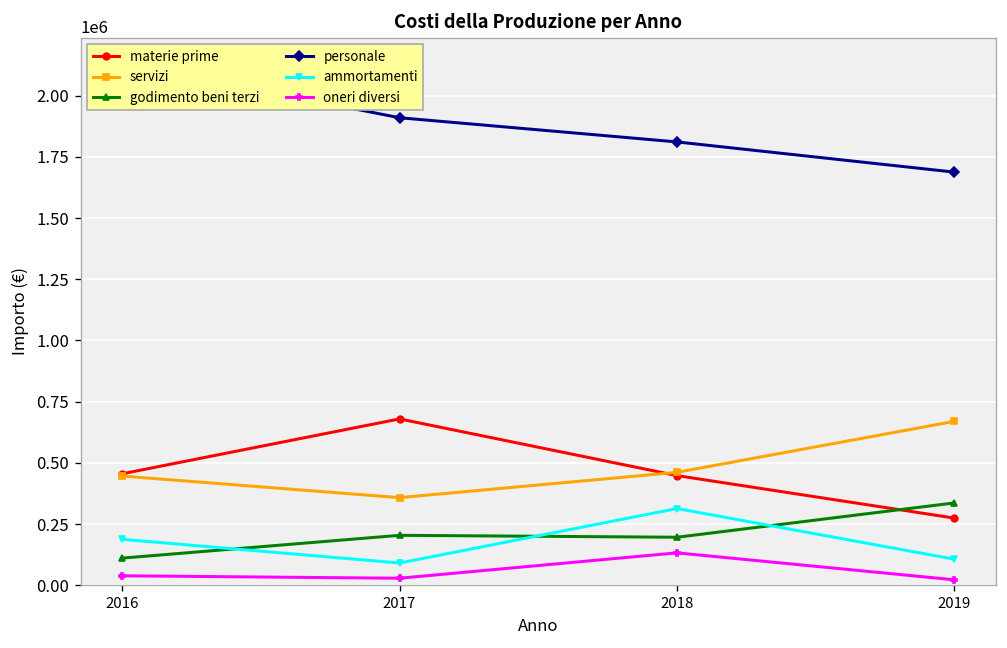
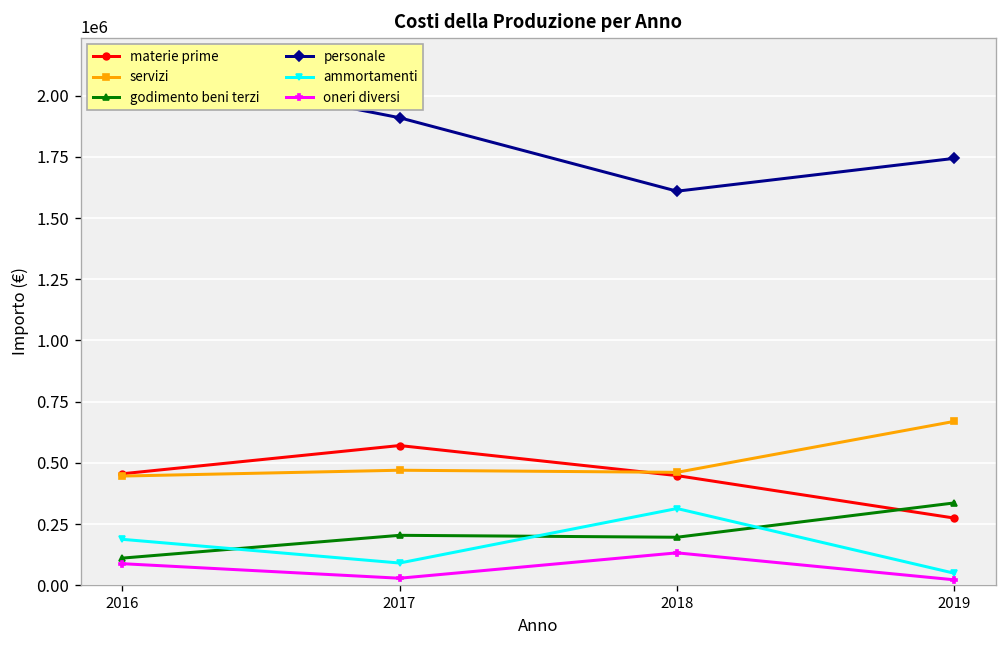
  {
    "materie prime": {
-     "2017": 680000,
+     "2017": 570000,
      "2018": 450000,
      "2019": 270000
    },
    "servizi": {
-     "2017": 360000,
+     "2017": 470000,
      "2018": 460000,
      "2019": 670000
    },
    "godimento beni terzi": {
      "2016": 110000,
      "2017": 200000,
      "2018": 200000,
      "2019": 340000
    },
    "personale": {
      "2017": 1910000,
-     "2018": 1810000,
-     "2019": 1690000
+     "2018": 1610000,
+     "2019": 1740000
    },
    "ammortamenti": {
      "2016": 190000,
      "2017": 90000,
      "2018": 310000,
-     "2019": 110000
+     "2019": 50000
    },
    "oneri diversi": {
-     "2016": 40000,
+     "2016": 90000,
      "2017": 30000,
      "2018": 130000,
      "2019": 20000
    }
  }
